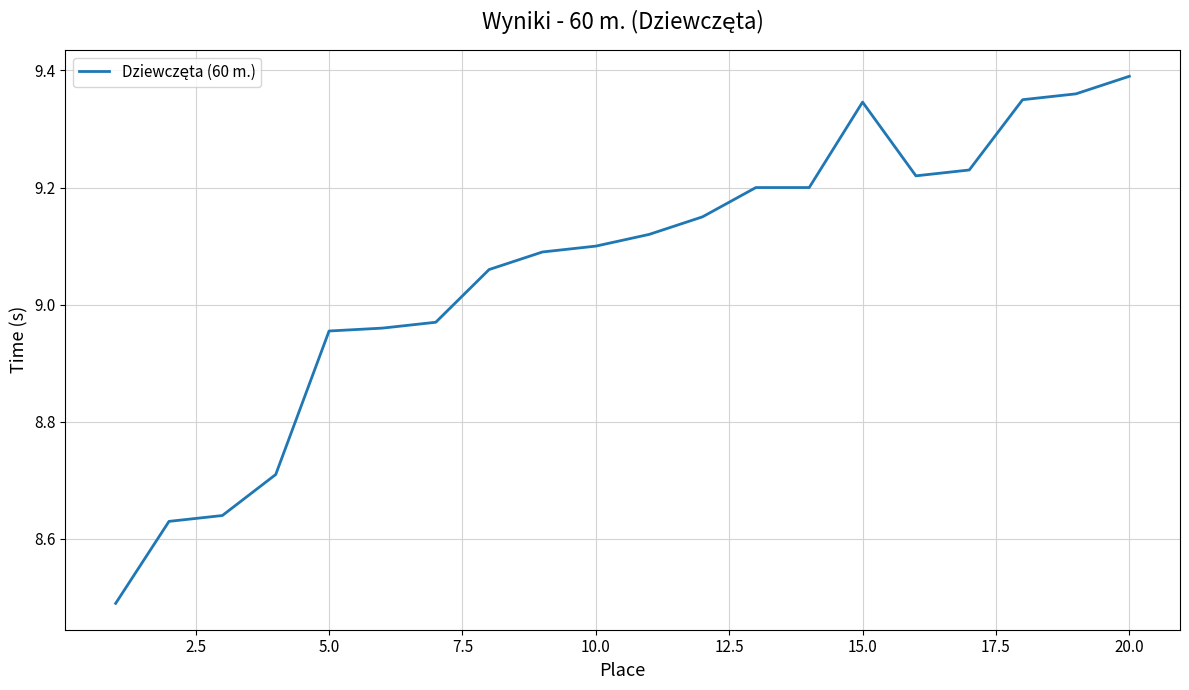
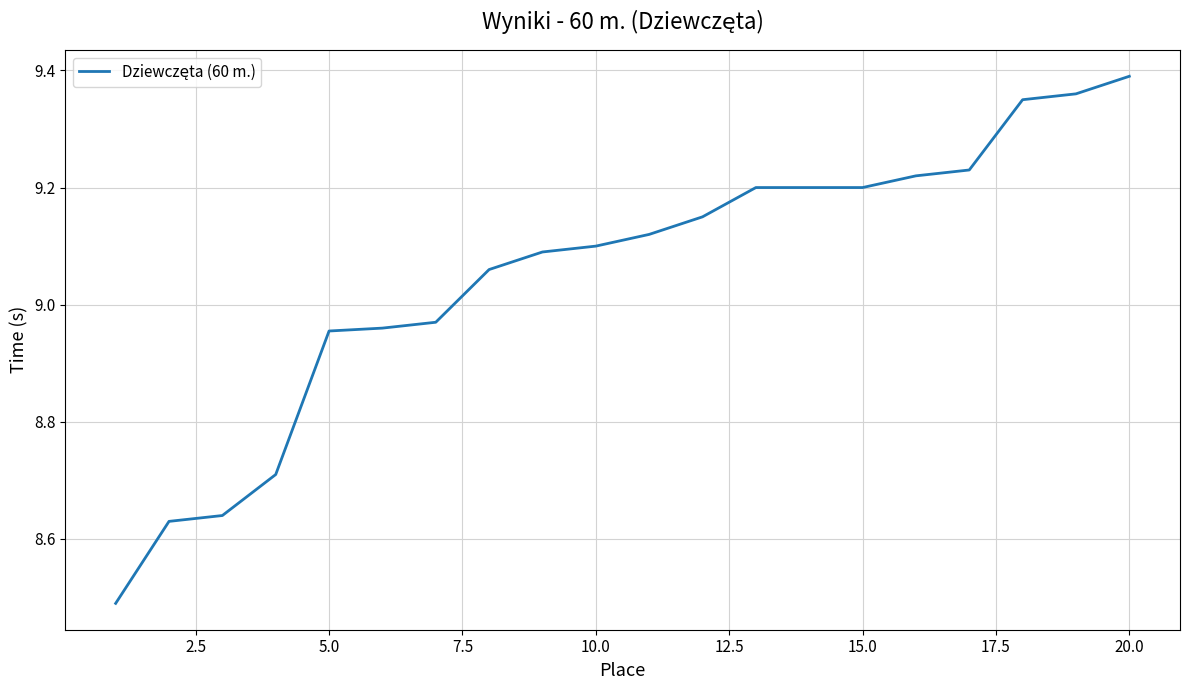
  {
    "5.0": 8.96,
    "10.0": 9.10,
-   "15.0": 9.35,
+   "15.0": 9.20,
    "20.0": 9.39
  }
